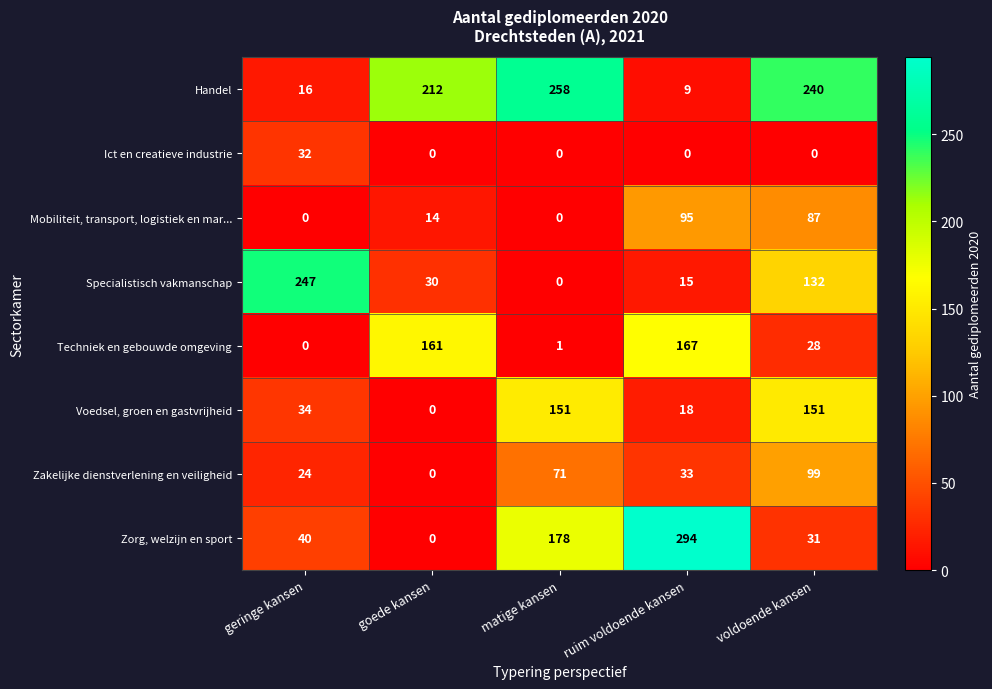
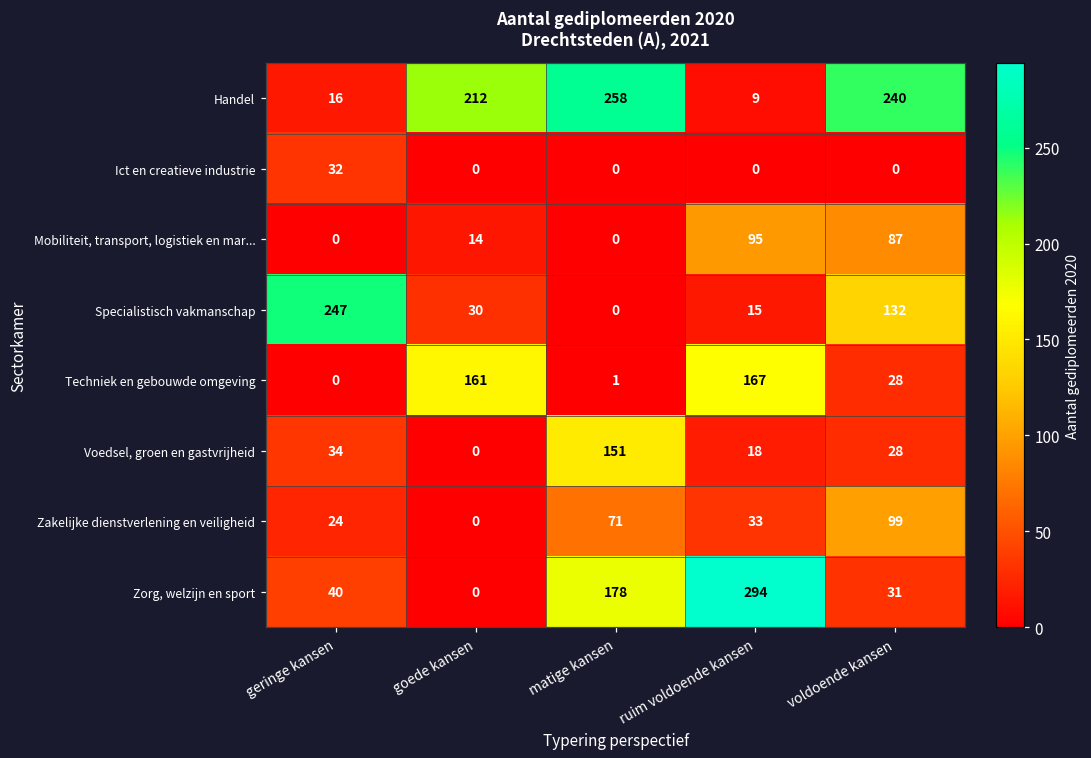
  {
    "Handel": {
      "geringe kansen": 16,
      "goede kansen": 212,
      "matige kansen": 258,
      "ruim voldoende kansen": 9,
      "voldoende kansen": 240
    },
    "Ict en creatieve industrie": {
      "geringe kansen": 32,
      "goede kansen": 0,
      "matige kansen": 0,
      "ruim voldoende kansen": 0,
      "voldoende kansen": 0
    },
    "Mobiliteit, transport, logistiek en mar...": {
      "geringe kansen": 0,
      "goede kansen": 14,
      "matige kansen": 0,
      "ruim voldoende kansen": 95,
      "voldoende kansen": 87
    },
    "Specialistisch vakmanschap": {
      "geringe kansen": 247,
      "goede kansen": 30,
      "matige kansen": 0,
      "ruim voldoende kansen": 15,
      "voldoende kansen": 132
    },
    "Techniek en gebouwde omgeving": {
      "geringe kansen": 0,
      "goede kansen": 161,
      "matige kansen": 1,
      "ruim voldoende kansen": 167,
      "voldoende kansen": 28
    },
    "Voedsel, groen en gastvrijheid": {
      "geringe kansen": 34,
      "goede kansen": 0,
      "matige kansen": 151,
      "ruim voldoende kansen": 18,
-     "voldoende kansen": 151
+     "voldoende kansen": 28
    },
    "Zakelijke dienstverlening en veiligheid": {
      "geringe kansen": 24,
      "goede kansen": 0,
      "matige kansen": 71,
      "ruim voldoende kansen": 33,
      "voldoende kansen": 99
    },
    "Zorg, welzijn en sport": {
      "geringe kansen": 40,
      "goede kansen": 0,
      "matige kansen": 178,
      "ruim voldoende kansen": 294,
      "voldoende kansen": 31
    }
  }
